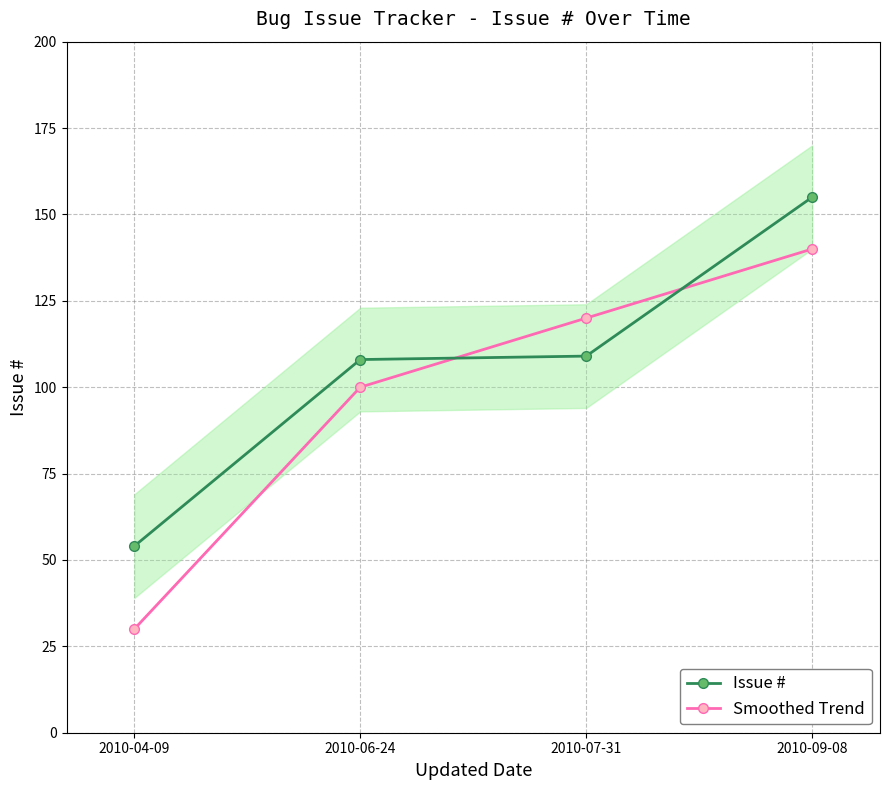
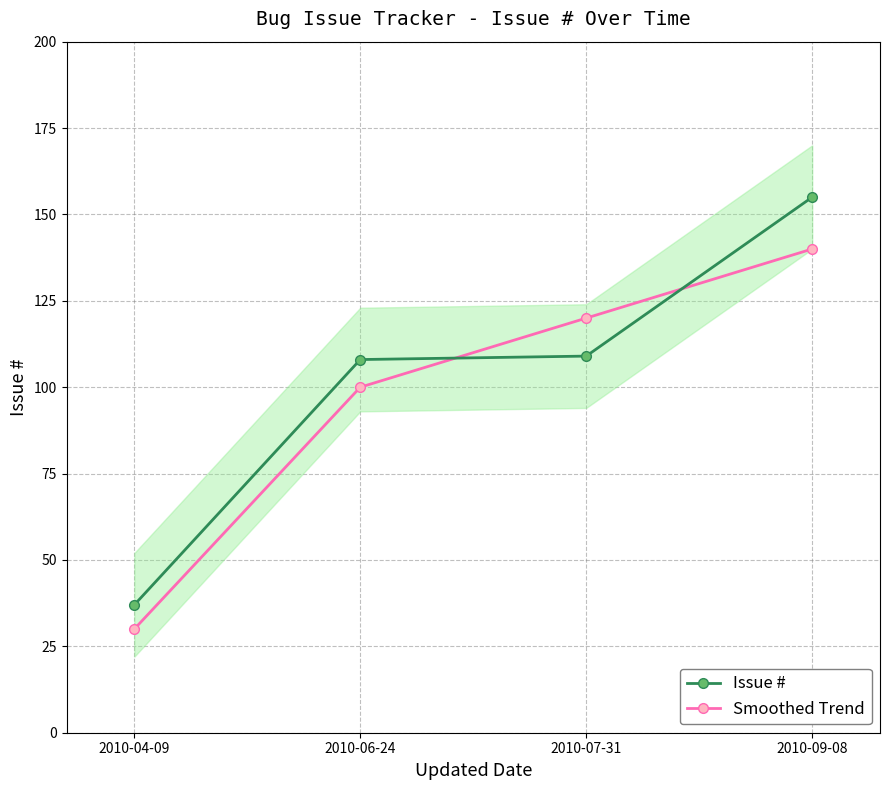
  {
    "Issue #": {
-     "2010-04-09": 54,
+     "2010-04-09": 37,
      "2010-06-24": 108,
      "2010-07-31": 109,
      "2010-09-08": 155
    },
    "Smoothed Trend": {
      "2010-04-09": 30,
      "2010-06-24": 100,
      "2010-07-31": 120,
      "2010-09-08": 140
    }
  }
